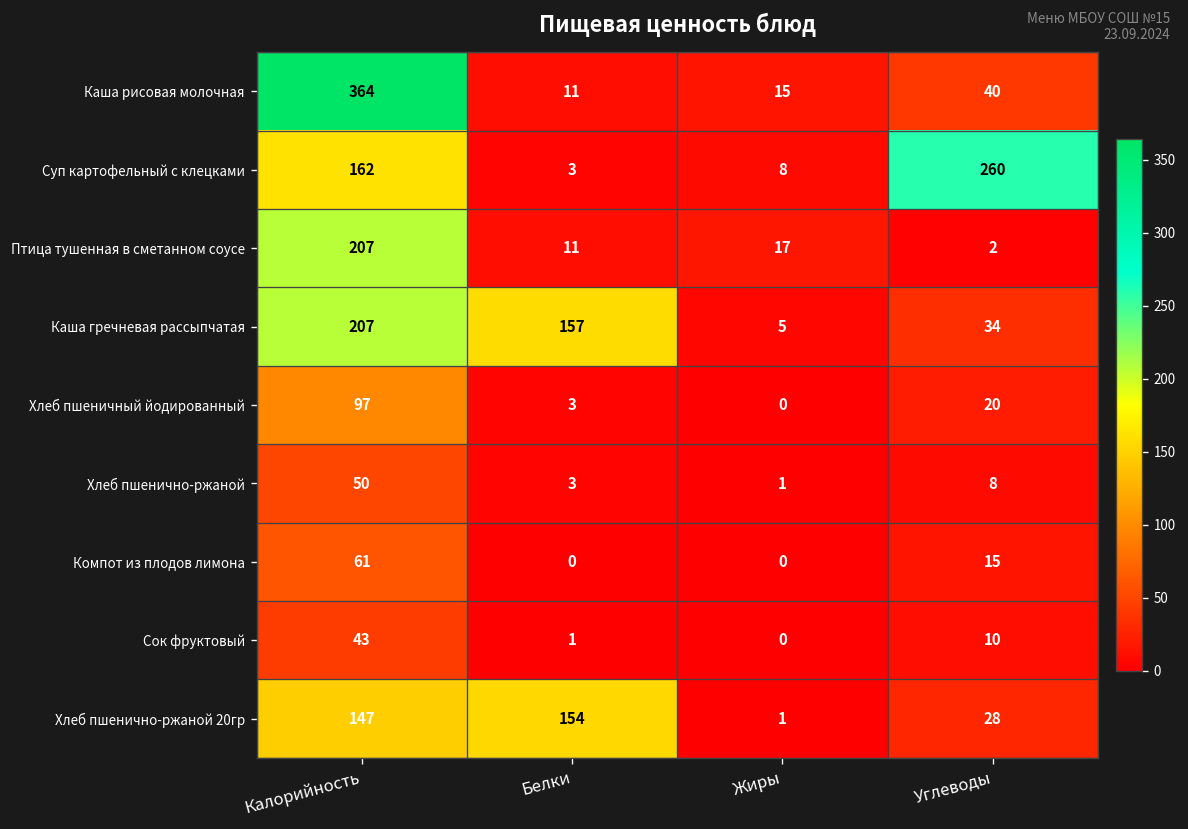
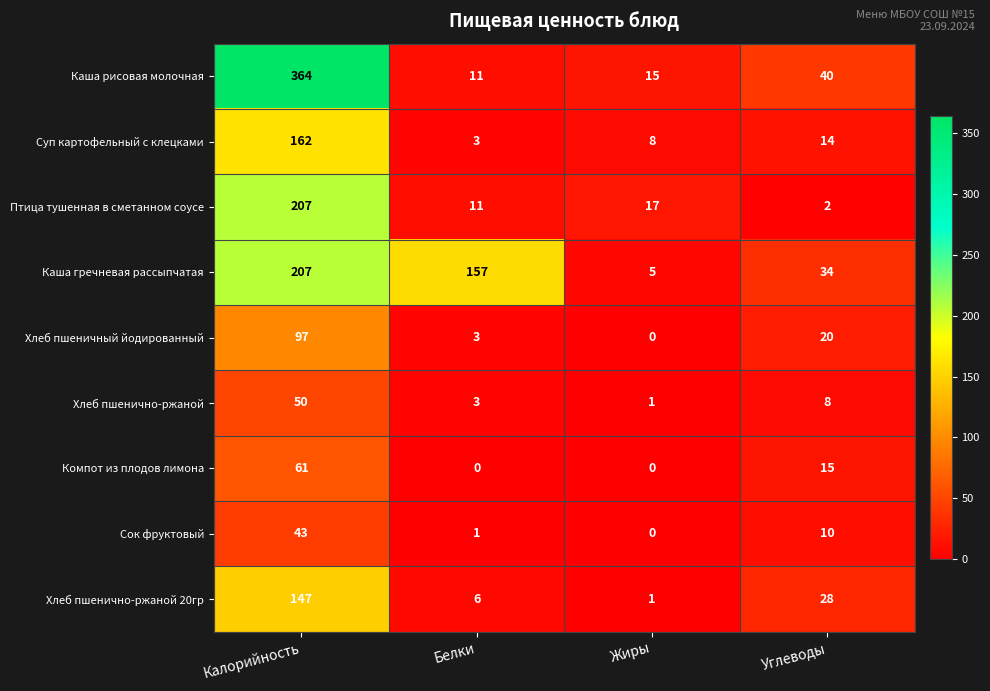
  {
    "Каша рисовая молочная": {
      "Калорийность": 364,
      "Белки": 11,
      "Жиры": 15,
      "Углеводы": 40
    },
    "Суп картофельный с клецками": {
      "Калорийность": 162,
      "Белки": 3,
      "Жиры": 8,
-     "Углеводы": 260
+     "Углеводы": 14
    },
    "Птица тушенная в сметанном соусе": {
      "Калорийность": 207,
      "Белки": 11,
      "Жиры": 17,
      "Углеводы": 2
    },
    "Каша гречневая рассыпчатая": {
      "Калорийность": 207,
      "Белки": 157,
      "Жиры": 5,
      "Углеводы": 34
    },
    "Хлеб пшеничный йодированный": {
      "Калорийность": 97,
      "Белки": 3,
      "Жиры": 0,
      "Углеводы": 20
    },
    "Хлеб пшенично-ржаной": {
      "Калорийность": 50,
      "Белки": 3,
      "Жиры": 1,
      "Углеводы": 8
    },
    "Компот из плодов лимона": {
      "Калорийность": 61,
      "Белки": 0,
      "Жиры": 0,
      "Углеводы": 15
    },
    "Сок фруктовый": {
      "Калорийность": 43,
      "Белки": 1,
      "Жиры": 0,
      "Углеводы": 10
    },
    "Хлеб пшенично-ржаной 20гр": {
      "Калорийность": 147,
-     "Белки": 154,
+     "Белки": 6,
      "Жиры": 1,
      "Углеводы": 28
    }
  }
